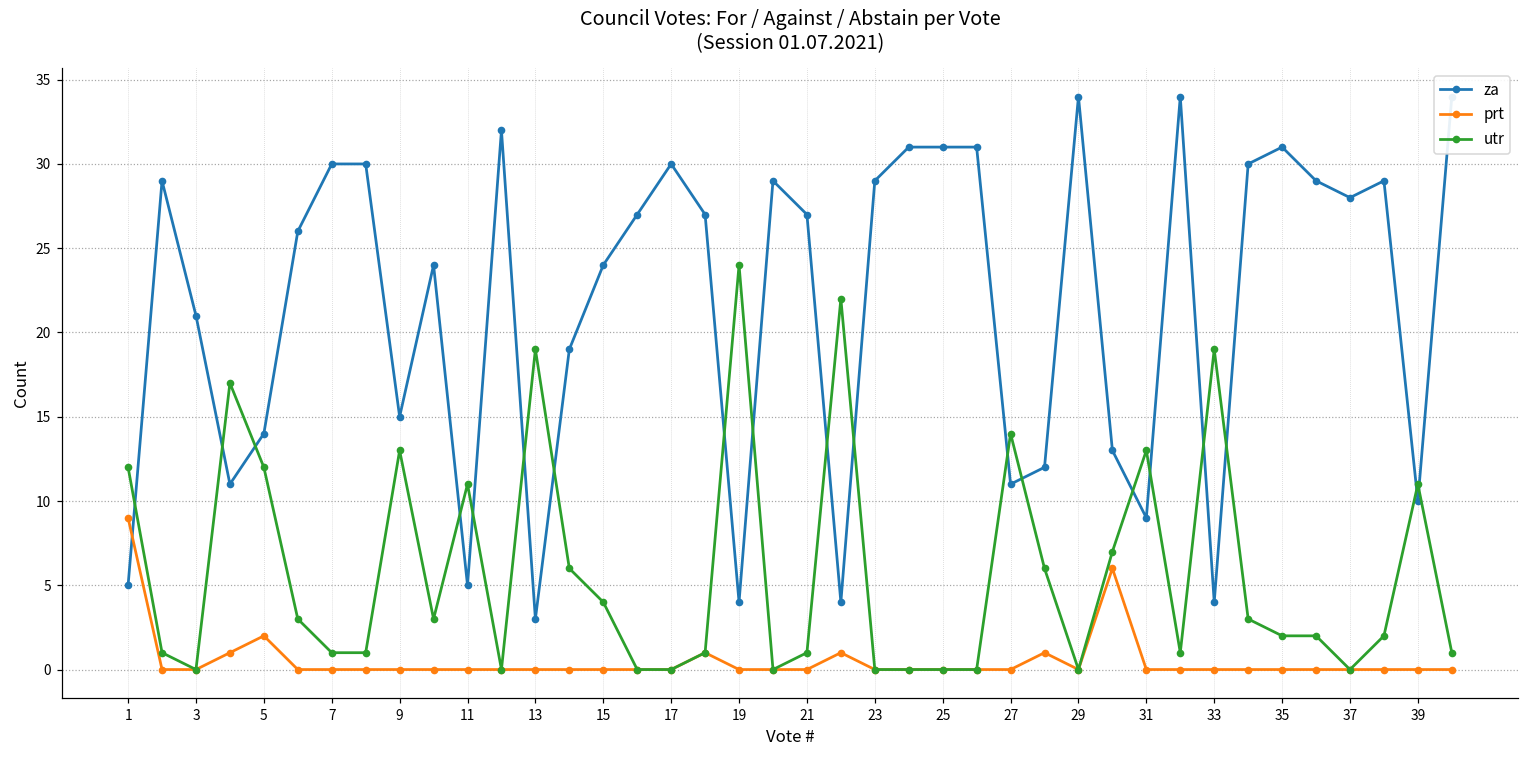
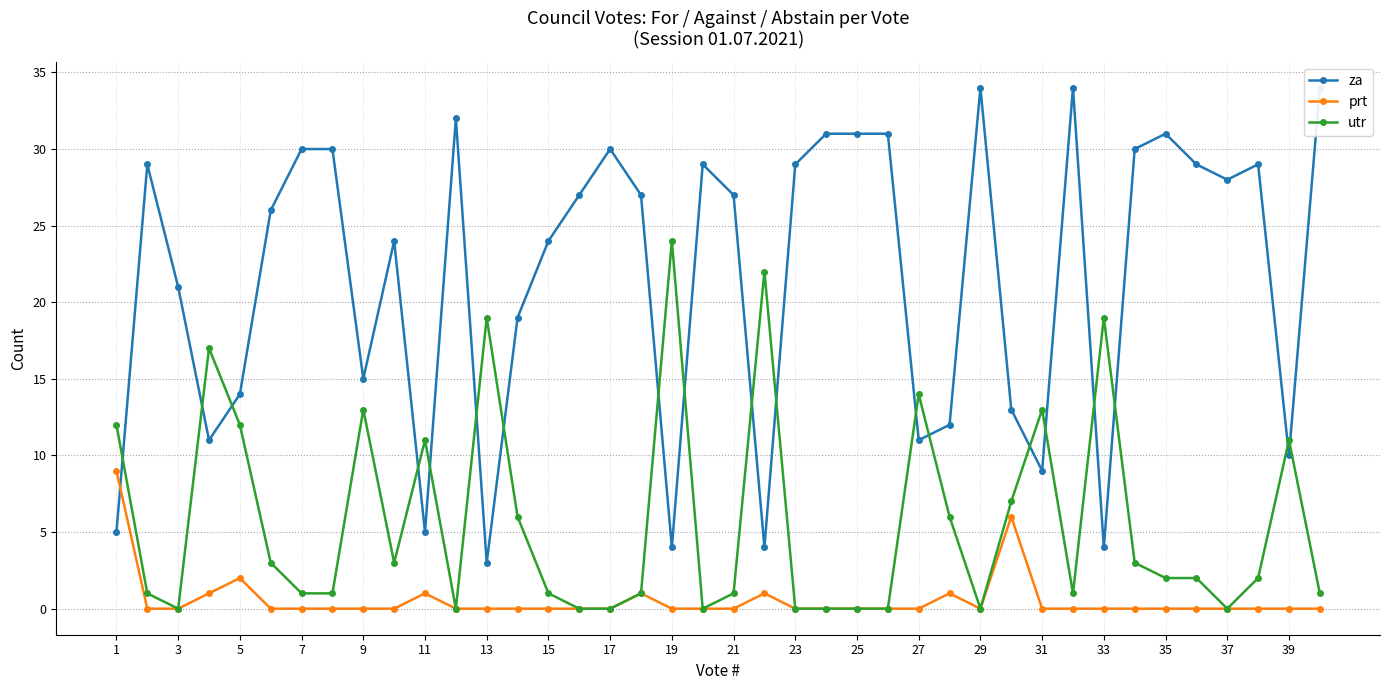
  {
    "za": {
      "1": 5,
      "3": 21,
      "5": 14,
      "7": 30,
      "9": 15,
      "11": 5,
      "13": 3,
      "15": 24,
      "17": 30,
      "19": 4,
      "21": 27,
      "23": 29,
      "25": 31,
      "27": 11,
      "29": 34,
      "31": 9,
      "33": 4,
      "35": 31,
      "37": 28,
      "39": 10
    },
    "prt": {
      "1": 9,
      "5": 2,
      "7": 0,
      "9": 0,
-     "11": 0,
+     "11": 1,
      "13": 0,
      "15": 0,
      "19": 0,
      "21": 0,
      "27": 0,
      "31": 0,
      "33": 0,
      "35": 0,
      "39": 0
    },
    "utr": {
      "1": 12,
      "5": 12,
      "7": 1,
      "9": 13,
      "11": 11,
      "13": 19,
-     "15": 4,
+     "15": 1,
      "19": 24,
      "21": 1,
      "27": 14,
      "31": 13,
      "33": 19,
      "35": 2,
      "39": 11
    }
  }
